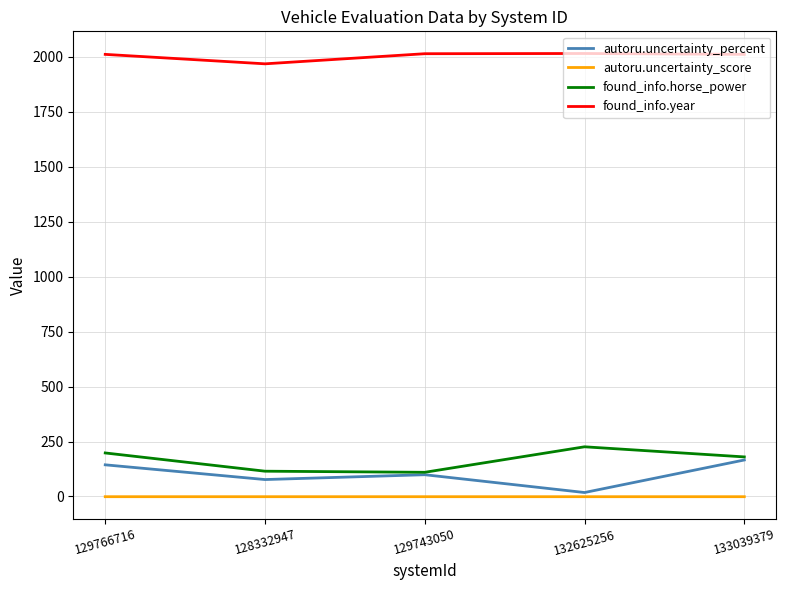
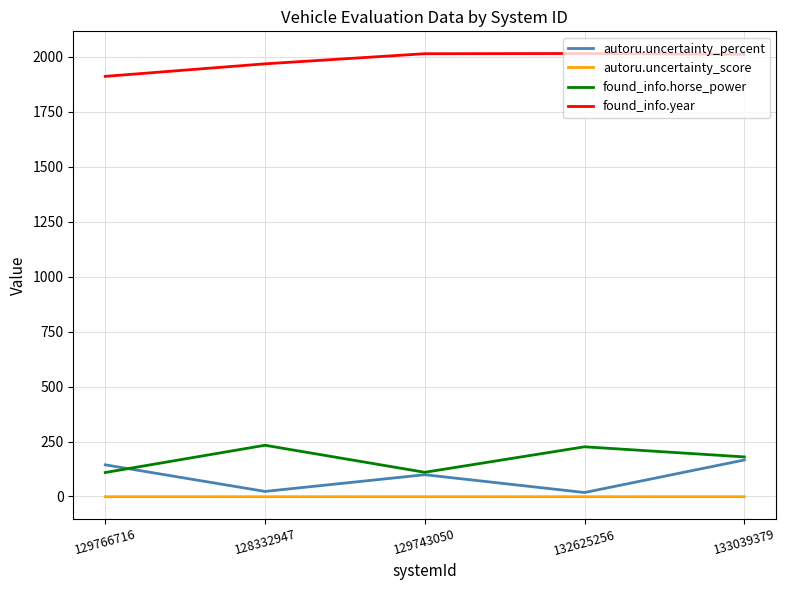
  {
    "autoru.uncertainty_percent": {
      "129766716": 140,
-     "128332947": 80,
+     "128332947": 20,
      "132625256": 20,
      "133039379": 170
    },
    "autoru.uncertainty_score": {
      "129766716": 0,
      "128332947": 0,
      "129743050": 0,
      "132625256": 0,
      "133039379": 0
    },
    "found_info.horse_power": {
-     "129766716": 200,
-     "128332947": 120,
+     "129766716": 110,
+     "128332947": 230,
      "132625256": 230,
      "133039379": 180
    },
    "found_info.year": {
-     "129766716": 2010,
+     "129766716": 1910,
      "128332947": 1970,
      "129743050": 2010
    }
  }
